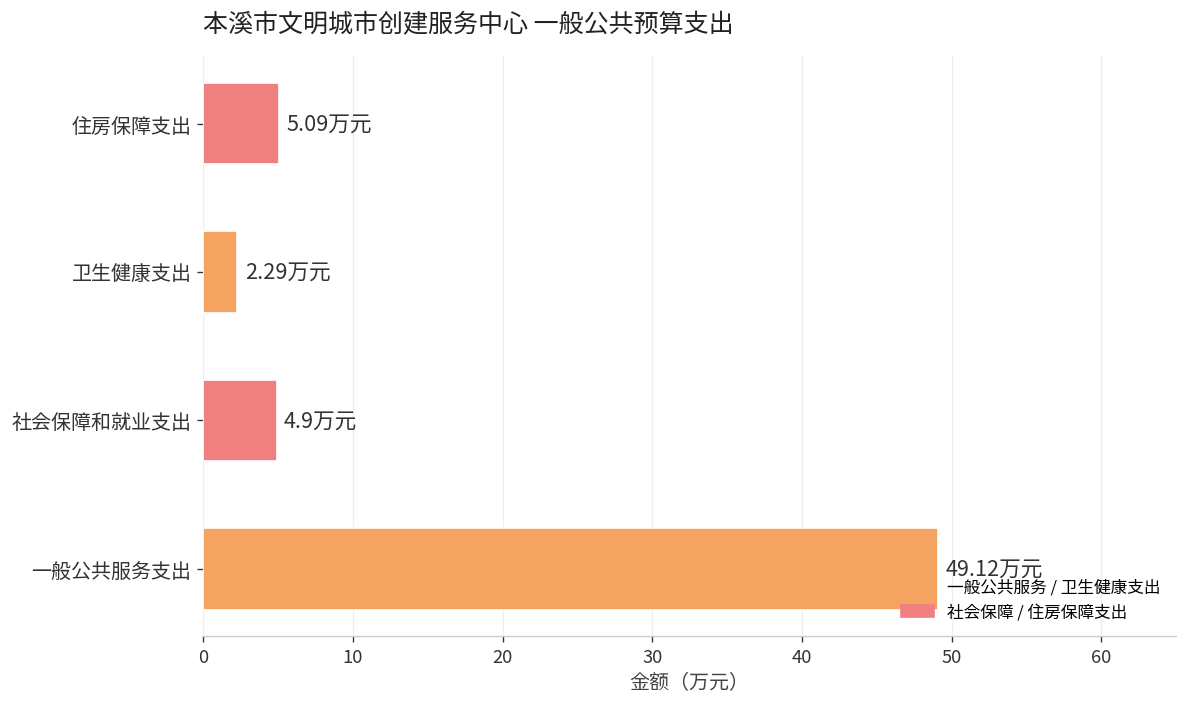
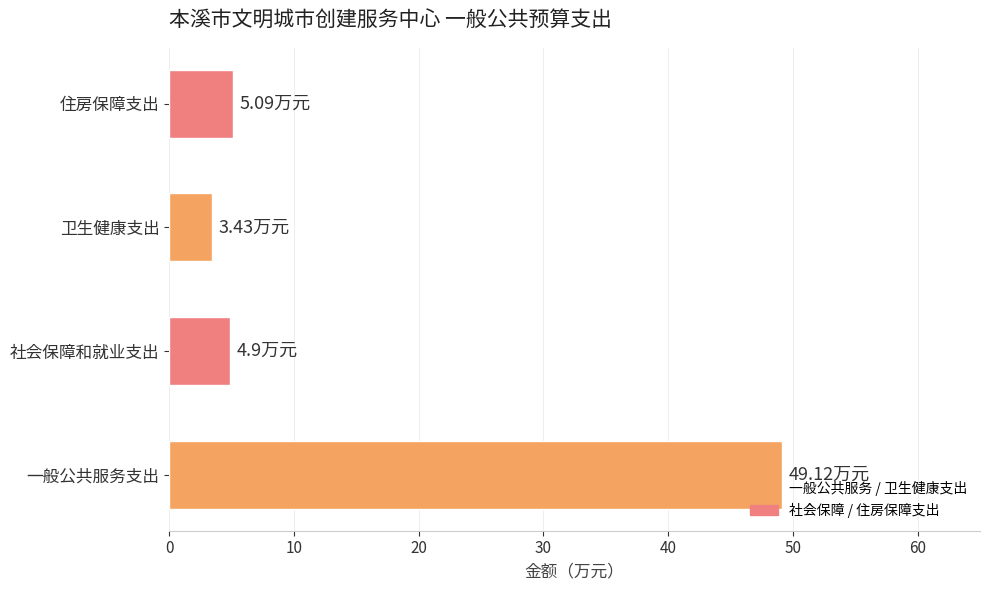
  {
    "住房保障支出": 5.09,
-   "卫生健康支出": 2.29,
+   "卫生健康支出": 3.43,
    "社会保障和就业支出": 4.9,
    "一般公共服务支出": 49.12
  }
